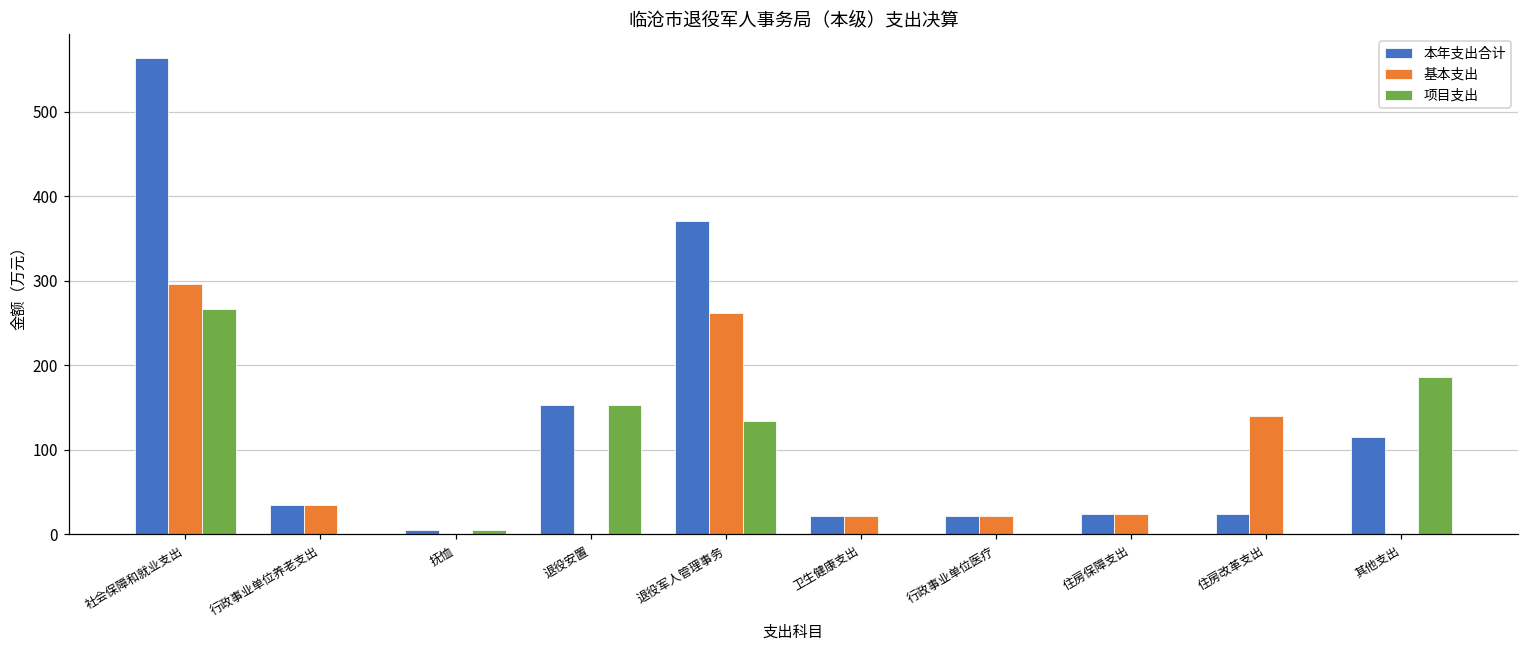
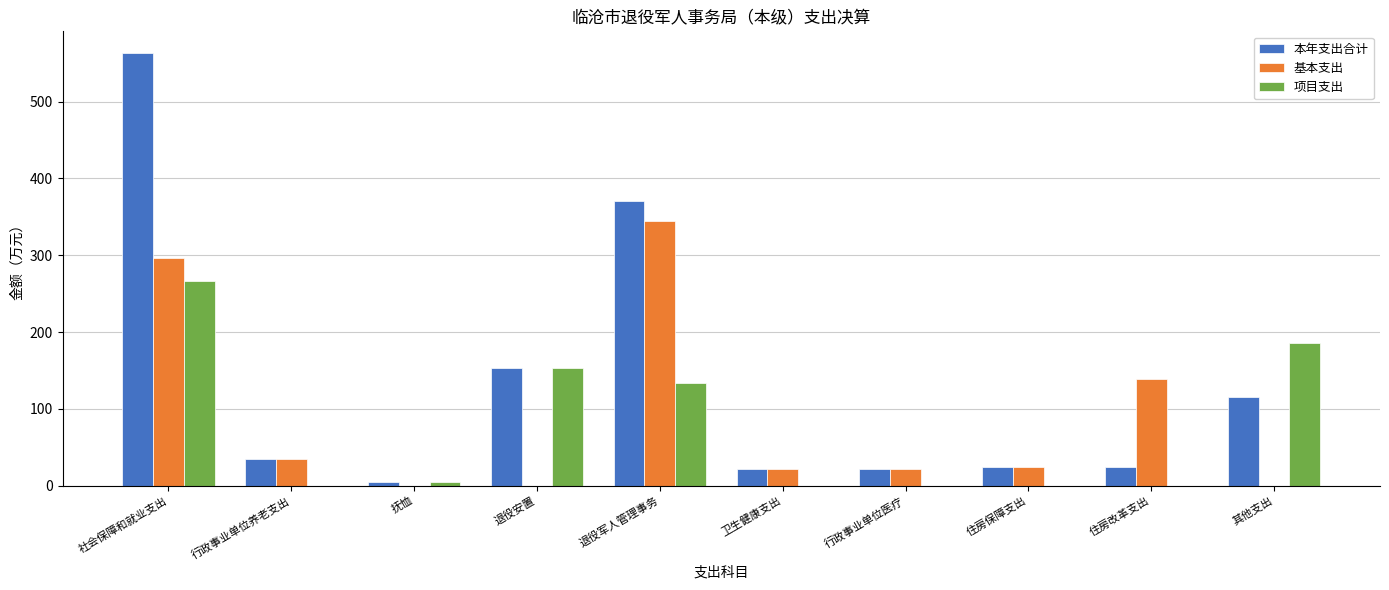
  {
    "本年支出合计": {
      "社会保障和就业支出": 560,
      "行政事业单位养老支出": 30,
      "抚恤": 0,
      "退役安置": 150,
      "退役军人管理事务": 370,
      "卫生健康支出": 20,
      "行政事业单位医疗": 20,
      "住房保障支出": 20,
      "住房改革支出": 20,
      "其他支出": 120
    },
    "基本支出": {
      "社会保障和就业支出": 300,
      "行政事业单位养老支出": 30,
      "抚恤": 0,
      "退役安置": 0,
-     "退役军人管理事务": 260,
+     "退役军人管理事务": 350,
      "卫生健康支出": 20,
      "行政事业单位医疗": 20,
      "住房保障支出": 20,
      "住房改革支出": 140,
      "其他支出": 0
    },
    "项目支出": {
      "社会保障和就业支出": 270,
      "行政事业单位养老支出": 0,
      "抚恤": 0,
      "退役安置": 150,
      "退役军人管理事务": 130,
      "卫生健康支出": 0,
      "行政事业单位医疗": 0,
      "住房保障支出": 0,
      "住房改革支出": 0,
      "其他支出": 190
    }
  }
